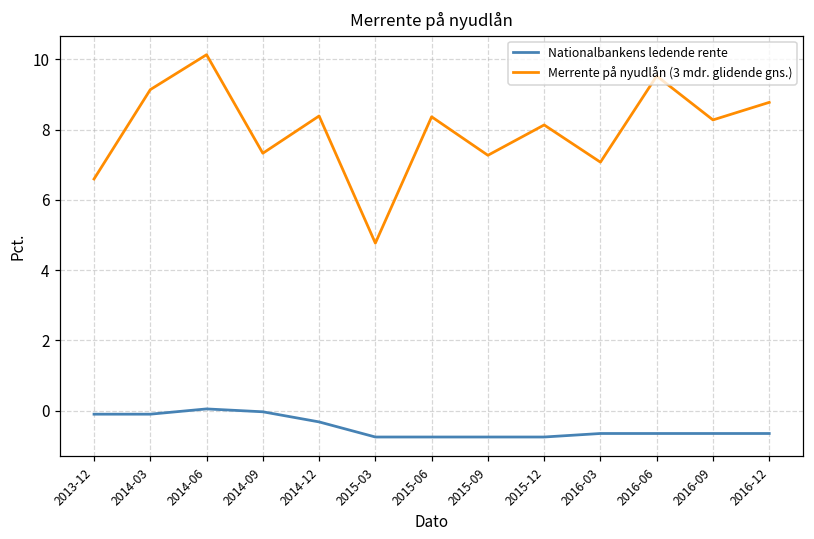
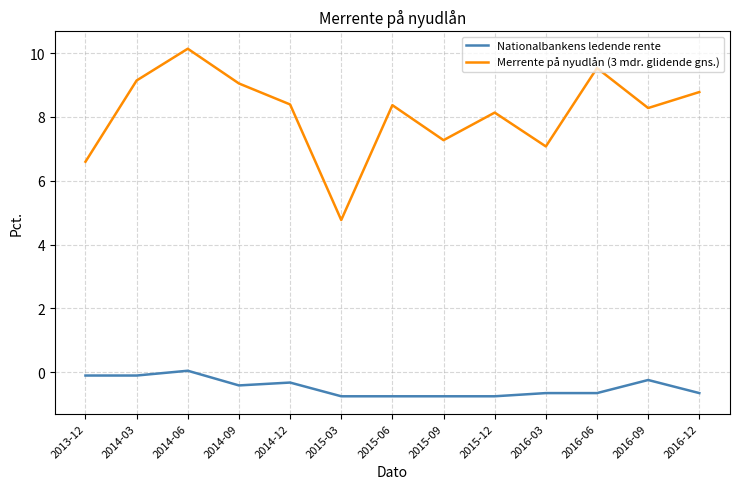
  {
    "Nationalbankens ledende rente": {
      "2013-12": -0.1,
      "2014-03": -0.1,
      "2014-06": 0.1,
-     "2014-09": 0.0,
+     "2014-09": -0.4,
      "2014-12": -0.3,
      "2015-03": -0.8,
      "2015-06": -0.8,
      "2015-09": -0.8,
      "2015-12": -0.8,
      "2016-03": -0.7,
      "2016-06": -0.7,
-     "2016-09": -0.7,
+     "2016-09": -0.2,
      "2016-12": -0.7
    },
    "Merrente på nyudlån (3 mdr. glidende gns.)": {
      "2013-12": 6.6,
      "2014-03": 9.1,
      "2014-06": 10.1,
-     "2014-09": 7.3,
+     "2014-09": 9.0,
      "2014-12": 8.4,
      "2015-03": 4.8,
      "2015-06": 8.4,
      "2015-09": 7.3,
      "2015-12": 8.1,
      "2016-03": 7.1,
      "2016-09": 8.3,
      "2016-12": 8.8
    }
  }
